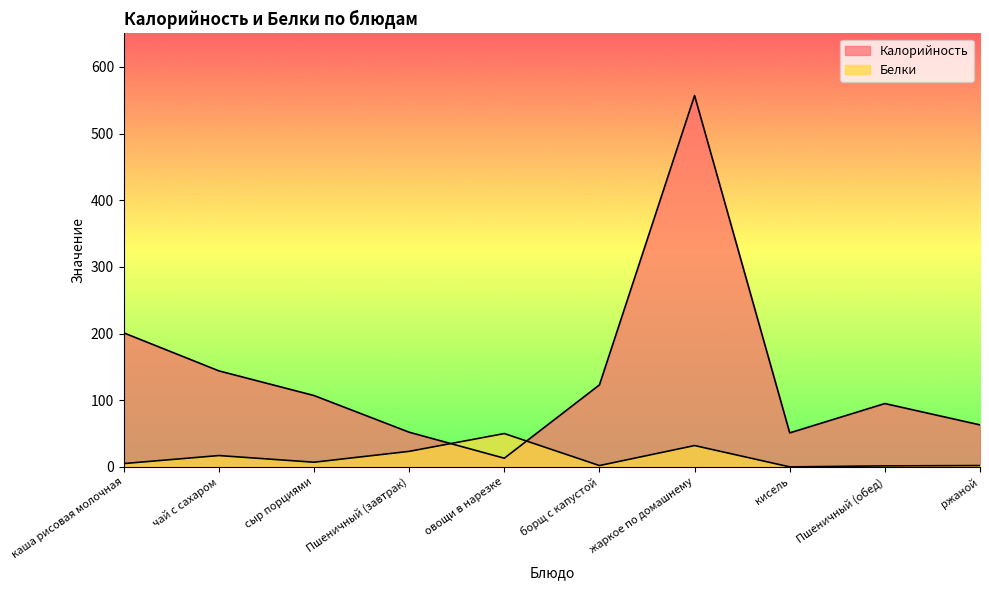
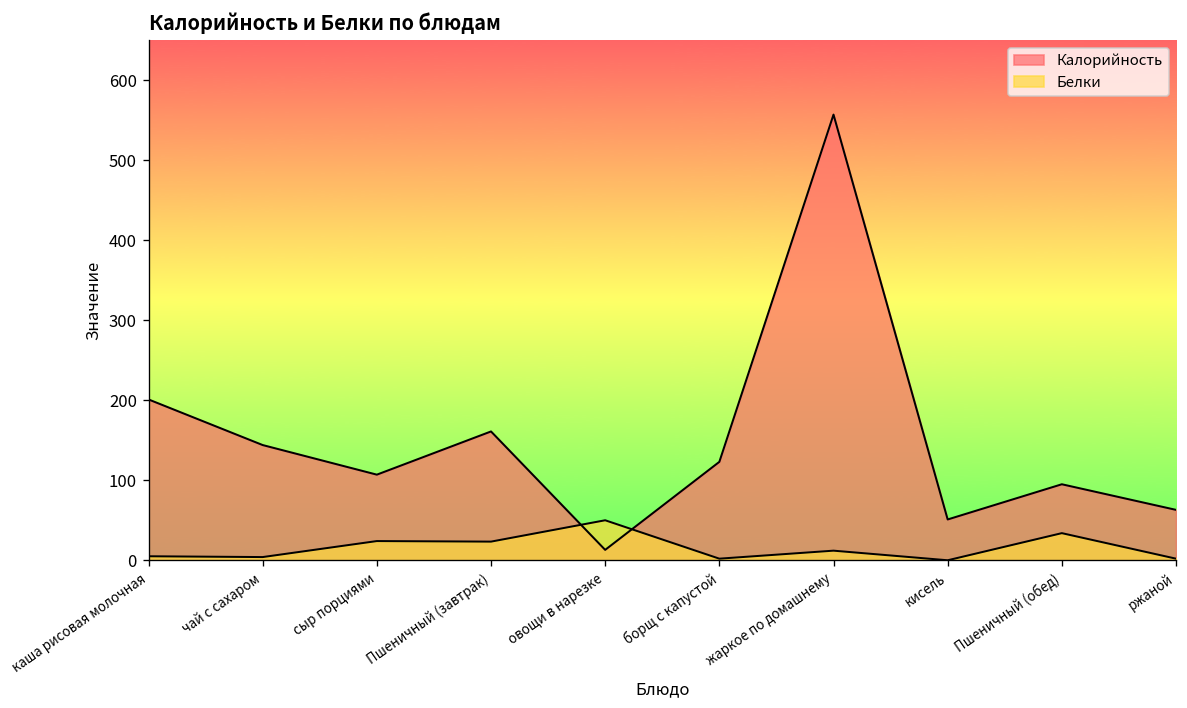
  {
    "Калорийность": {
      "каша рисовая молочная": 200,
      "чай с сахаром": 140,
      "сыр порциями": 110,
-     "Пшеничный (завтрак)": 50,
+     "Пшеничный (завтрак)": 160,
      "овощи в нарезке": 10,
      "борщ с капустой": 120,
      "жаркое по домашнему": 560,
      "кисель": 50,
      "Пшеничный (обед)": 100,
      "ржаной": 60
    },
    "Белки": {
      "каша рисовая молочная": 10,
-     "чай с сахаром": 20,
-     "сыр порциями": 10,
+     "чай с сахаром": 0,
+     "сыр порциями": 20,
      "Пшеничный (завтрак)": 20,
      "овощи в нарезке": 50,
      "борщ с капустой": 0,
-     "жаркое по домашнему": 30,
+     "жаркое по домашнему": 10,
      "кисель": 0,
-     "Пшеничный (обед)": 0,
+     "Пшеничный (обед)": 30,
      "ржаной": 0
    }
  }
